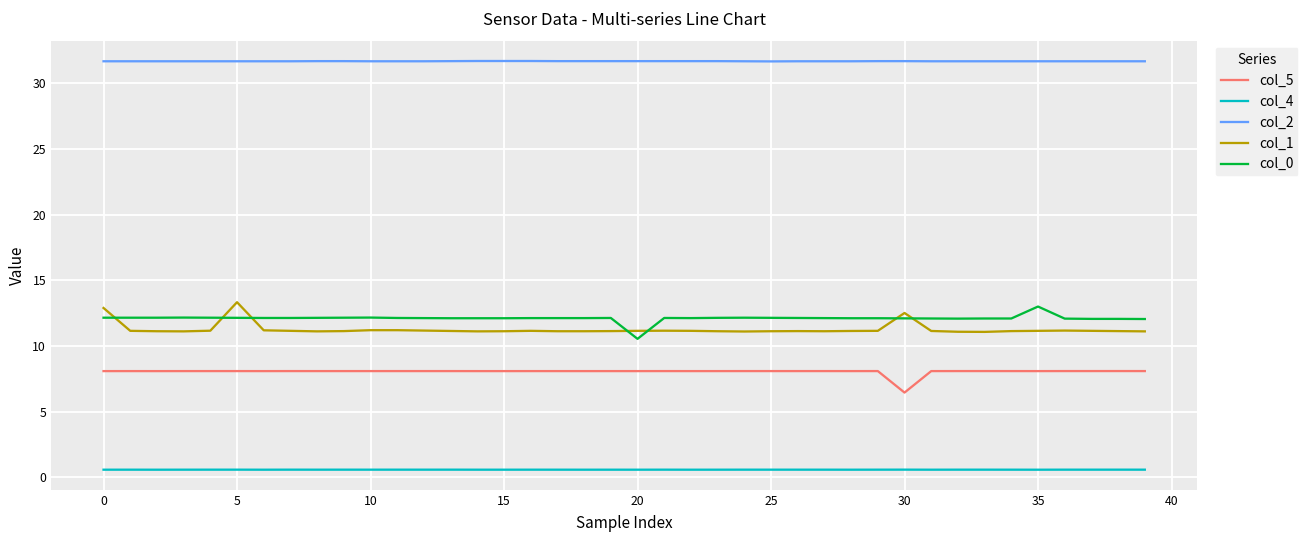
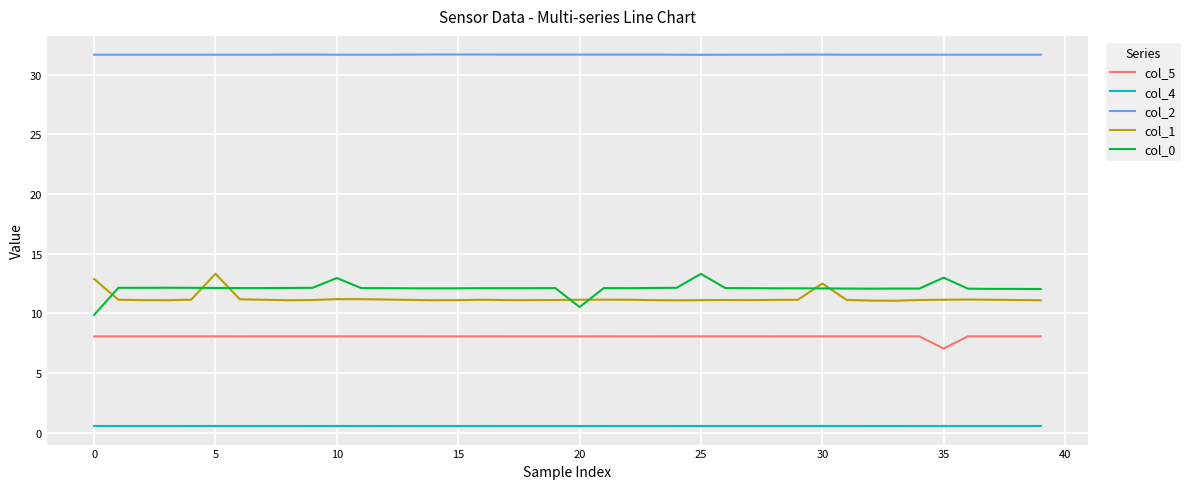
  {
    "col_5": {
      "0": 8.1,
      "5": 8.1,
      "10": 8.1,
      "15": 8.1,
      "20": 8.1,
      "25": 8.1,
-     "30": 6.4,
-     "35": 8.1
+     "30": 8.1,
+     "35": 7.1
    },
    "col_4": {
      "0": 0.6,
      "5": 0.6,
      "10": 0.6,
      "15": 0.6,
      "20": 0.6,
      "25": 0.6,
      "30": 0.6,
      "35": 0.6
    },
    "col_2": {
      "0": 31.7,
      "5": 31.7,
      "10": 31.7,
      "15": 31.7,
      "20": 31.7,
      "25": 31.7,
      "30": 31.7,
      "35": 31.7
    },
    "col_1": {
      "0": 12.9,
      "5": 13.3,
      "10": 11.2,
      "15": 11.1,
      "20": 11.2,
      "25": 11.1,
      "30": 12.5,
      "35": 11.2
    },
    "col_0": {
-     "0": 12.2,
+     "0": 9.9,
      "5": 12.1,
-     "10": 12.2,
+     "10": 13.0,
      "15": 12.1,
      "20": 10.5,
-     "25": 12.1,
+     "25": 13.3,
      "30": 12.1,
      "35": 13.0
    }
  }
